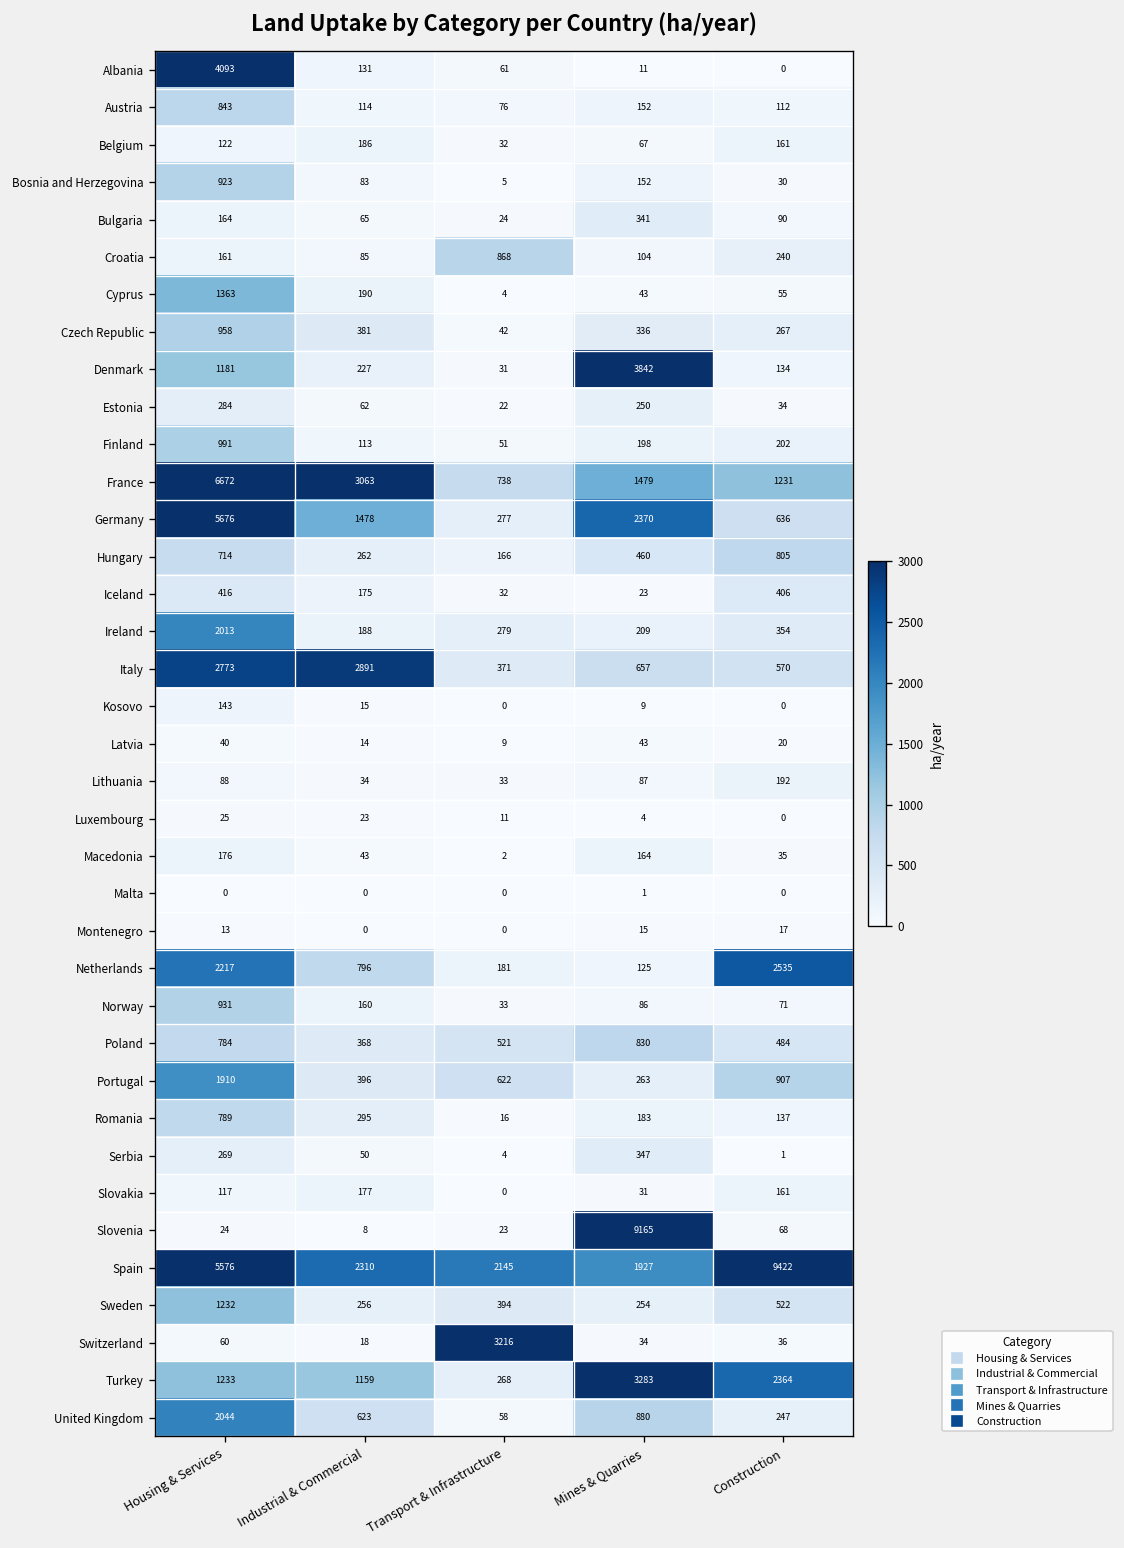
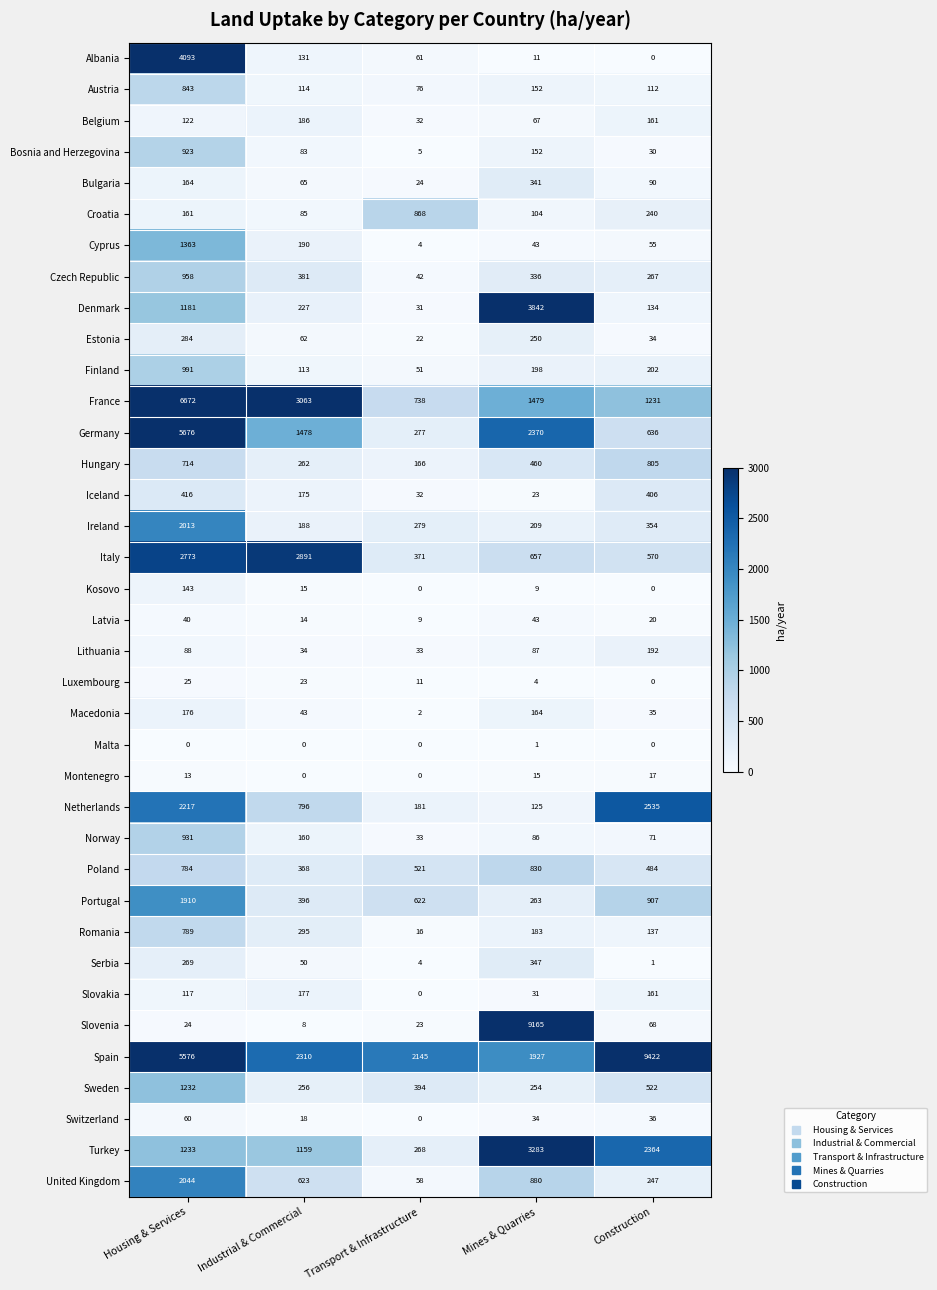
  {
    "Albania": {
      "Housing & Services": 4093,
      "Industrial & Commercial": 131,
      "Transport & Infrastructure": 61,
      "Mines & Quarries": 11,
      "Construction": 0
    },
    "Austria": {
      "Housing & Services": 843,
      "Industrial & Commercial": 114,
      "Transport & Infrastructure": 76,
      "Mines & Quarries": 152,
      "Construction": 112
    },
    "Belgium": {
      "Housing & Services": 122,
      "Industrial & Commercial": 186,
      "Transport & Infrastructure": 32,
      "Mines & Quarries": 67,
      "Construction": 161
    },
    "Bosnia and Herzegovina": {
      "Housing & Services": 923,
      "Industrial & Commercial": 83,
      "Transport & Infrastructure": 5,
      "Mines & Quarries": 152,
      "Construction": 30
    },
    "Bulgaria": {
      "Housing & Services": 164,
      "Industrial & Commercial": 65,
      "Transport & Infrastructure": 24,
      "Mines & Quarries": 341,
      "Construction": 90
    },
    "Croatia": {
      "Housing & Services": 161,
      "Industrial & Commercial": 85,
      "Transport & Infrastructure": 868,
      "Mines & Quarries": 104,
      "Construction": 240
    },
    "Cyprus": {
      "Housing & Services": 1363,
      "Industrial & Commercial": 190,
      "Transport & Infrastructure": 4,
      "Mines & Quarries": 43,
      "Construction": 55
    },
    "Czech Republic": {
      "Housing & Services": 958,
      "Industrial & Commercial": 381,
      "Transport & Infrastructure": 42,
      "Mines & Quarries": 336,
      "Construction": 267
    },
    "Denmark": {
      "Housing & Services": 1181,
      "Industrial & Commercial": 227,
      "Transport & Infrastructure": 31,
      "Mines & Quarries": 3842,
      "Construction": 134
    },
    "Estonia": {
      "Housing & Services": 284,
      "Industrial & Commercial": 62,
      "Transport & Infrastructure": 22,
      "Mines & Quarries": 250,
      "Construction": 34
    },
    "Finland": {
      "Housing & Services": 991,
      "Industrial & Commercial": 113,
      "Transport & Infrastructure": 51,
      "Mines & Quarries": 198,
      "Construction": 202
    },
    "France": {
      "Housing & Services": 6672,
      "Industrial & Commercial": 3063,
      "Transport & Infrastructure": 738,
      "Mines & Quarries": 1479,
      "Construction": 1231
    },
    "Germany": {
      "Housing & Services": 5676,
      "Industrial & Commercial": 1478,
      "Transport & Infrastructure": 277,
      "Mines & Quarries": 2370,
      "Construction": 636
    },
    "Hungary": {
      "Housing & Services": 714,
      "Industrial & Commercial": 262,
      "Transport & Infrastructure": 166,
      "Mines & Quarries": 460,
      "Construction": 805
    },
    "Iceland": {
      "Housing & Services": 416,
      "Industrial & Commercial": 175,
      "Transport & Infrastructure": 32,
      "Mines & Quarries": 23,
      "Construction": 406
    },
    "Ireland": {
      "Housing & Services": 2013,
      "Industrial & Commercial": 188,
      "Transport & Infrastructure": 279,
      "Mines & Quarries": 209,
      "Construction": 354
    },
    "Italy": {
      "Housing & Services": 2773,
      "Industrial & Commercial": 2891,
      "Transport & Infrastructure": 371,
      "Mines & Quarries": 657,
      "Construction": 570
    },
    "Kosovo": {
      "Housing & Services": 143,
      "Industrial & Commercial": 15,
      "Transport & Infrastructure": 0,
      "Mines & Quarries": 9,
      "Construction": 0
    },
    "Latvia": {
      "Housing & Services": 40,
      "Industrial & Commercial": 14,
      "Transport & Infrastructure": 9,
      "Mines & Quarries": 43,
      "Construction": 20
    },
    "Lithuania": {
      "Housing & Services": 88,
      "Industrial & Commercial": 34,
      "Transport & Infrastructure": 33,
      "Mines & Quarries": 87,
      "Construction": 192
    },
    "Luxembourg": {
      "Housing & Services": 25,
      "Industrial & Commercial": 23,
      "Transport & Infrastructure": 11,
      "Mines & Quarries": 4,
      "Construction": 0
    },
    "Macedonia": {
      "Housing & Services": 176,
      "Industrial & Commercial": 43,
      "Transport & Infrastructure": 2,
      "Mines & Quarries": 164,
      "Construction": 35
    },
    "Malta": {
      "Housing & Services": 0,
      "Industrial & Commercial": 0,
      "Transport & Infrastructure": 0,
      "Mines & Quarries": 1,
      "Construction": 0
    },
    "Montenegro": {
      "Housing & Services": 13,
      "Industrial & Commercial": 0,
      "Transport & Infrastructure": 0,
      "Mines & Quarries": 15,
      "Construction": 17
    },
    "Netherlands": {
      "Housing & Services": 2217,
      "Industrial & Commercial": 796,
      "Transport & Infrastructure": 181,
      "Mines & Quarries": 125,
      "Construction": 2535
    },
    "Norway": {
      "Housing & Services": 931,
      "Industrial & Commercial": 160,
      "Transport & Infrastructure": 33,
      "Mines & Quarries": 86,
      "Construction": 71
    },
    "Poland": {
      "Housing & Services": 784,
      "Industrial & Commercial": 368,
      "Transport & Infrastructure": 521,
      "Mines & Quarries": 830,
      "Construction": 484
    },
    "Portugal": {
      "Housing & Services": 1910,
      "Industrial & Commercial": 396,
      "Transport & Infrastructure": 622,
      "Mines & Quarries": 263,
      "Construction": 907
    },
    "Romania": {
      "Housing & Services": 789,
      "Industrial & Commercial": 295,
      "Transport & Infrastructure": 16,
      "Mines & Quarries": 183,
      "Construction": 137
    },
    "Serbia": {
      "Housing & Services": 269,
      "Industrial & Commercial": 50,
      "Transport & Infrastructure": 4,
      "Mines & Quarries": 347,
      "Construction": 1
    },
    "Slovakia": {
      "Housing & Services": 117,
      "Industrial & Commercial": 177,
      "Transport & Infrastructure": 0,
      "Mines & Quarries": 31,
      "Construction": 161
    },
    "Slovenia": {
      "Housing & Services": 24,
      "Industrial & Commercial": 8,
      "Transport & Infrastructure": 23,
      "Mines & Quarries": 9165,
      "Construction": 68
    },
    "Spain": {
      "Housing & Services": 5576,
      "Industrial & Commercial": 2310,
      "Transport & Infrastructure": 2145,
      "Mines & Quarries": 1927,
      "Construction": 9422
    },
    "Sweden": {
      "Housing & Services": 1232,
      "Industrial & Commercial": 256,
      "Transport & Infrastructure": 394,
      "Mines & Quarries": 254,
      "Construction": 522
    },
    "Switzerland": {
      "Housing & Services": 60,
      "Industrial & Commercial": 18,
-     "Transport & Infrastructure": 3216,
+     "Transport & Infrastructure": 0,
      "Mines & Quarries": 34,
      "Construction": 36
    },
    "Turkey": {
      "Housing & Services": 1233,
      "Industrial & Commercial": 1159,
      "Transport & Infrastructure": 268,
      "Mines & Quarries": 3283,
      "Construction": 2364
    },
    "United Kingdom": {
      "Housing & Services": 2044,
      "Industrial & Commercial": 623,
      "Transport & Infrastructure": 58,
      "Mines & Quarries": 880,
      "Construction": 247
    }
  }
